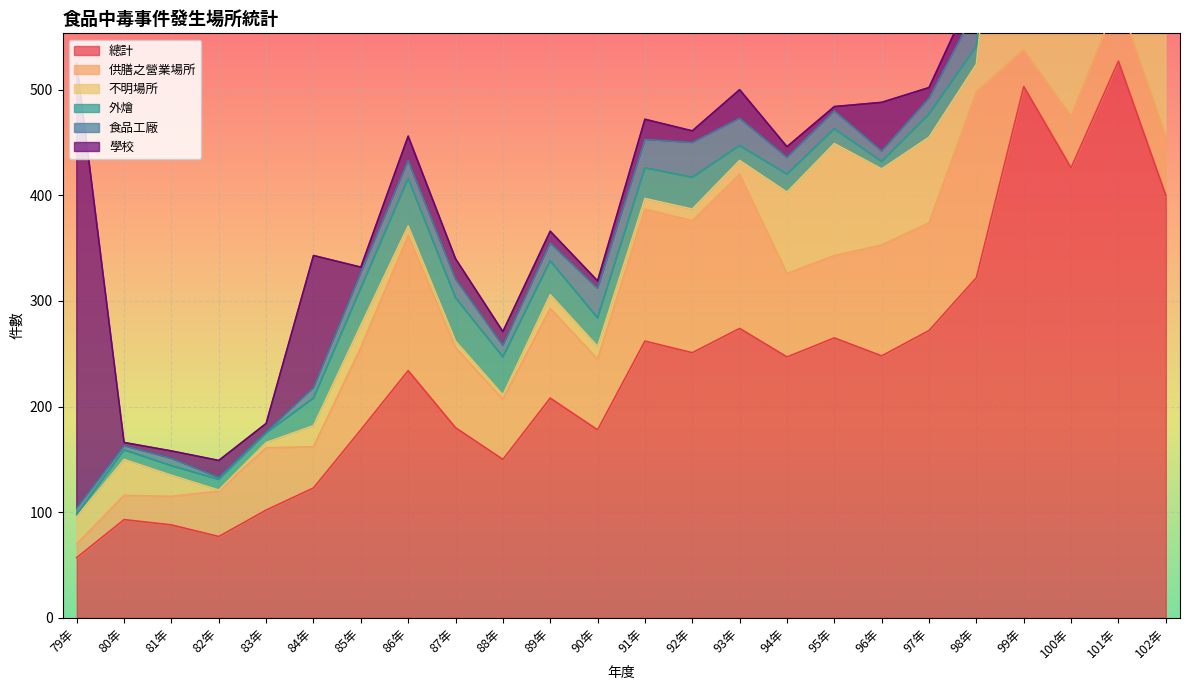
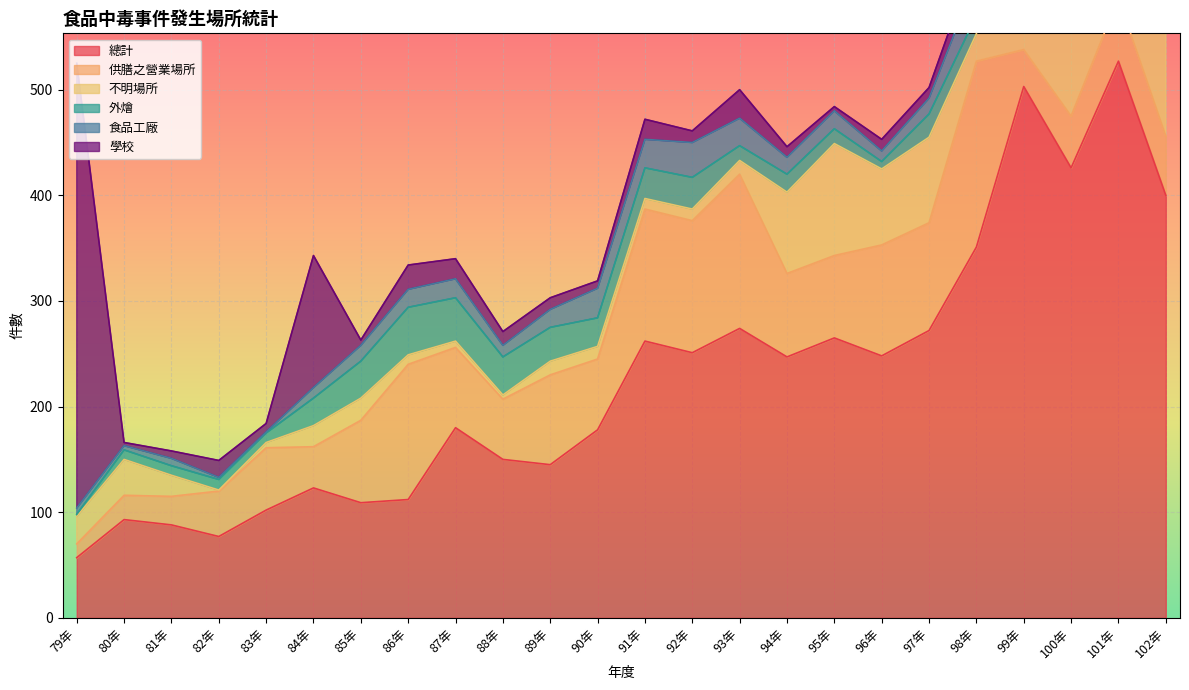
  {
    "總計": {
      "79年": 57,
      "80年": 93,
      "81年": 88,
      "82年": 77,
      "83年": 102,
      "84年": 123,
-     "85年": 178,
-     "86年": 234,
+     "85年": 109,
+     "86年": 112,
      "87年": 180,
      "88年": 150,
-     "89年": 208,
+     "89年": 145,
      "90年": 178,
      "91年": 262,
      "92年": 251,
      "93年": 274,
      "94年": 247,
      "95年": 265,
      "96年": 248,
      "97年": 272,
-     "98年": 322,
+     "98年": 351,
      "99年": 503,
      "100年": 426,
      "101年": 527,
      "102年": 400
    },
    "學校": {
      "80年": 3,
      "81年": 7,
      "82年": 16,
      "83年": 8,
      "84年": 125,
      "85年": 5,
      "86年": 23,
      "87年": 19,
      "88年": 13,
      "89年": 11,
      "90年": 7,
      "91年": 19,
      "92年": 11,
      "93年": 27,
      "94年": 10,
      "95年": 4,
-     "96年": 46,
+     "96年": 11,
      "97年": 10
    }
  }
